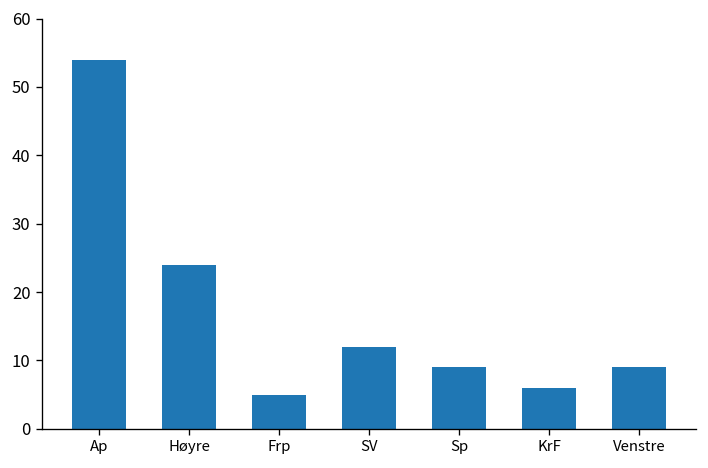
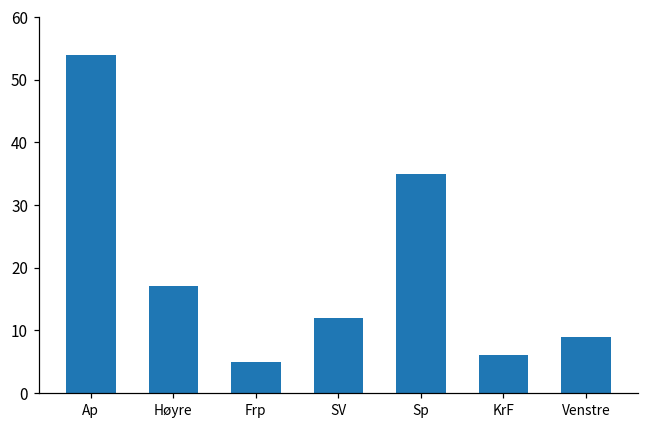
  {
    "Ap": 54,
-   "Høyre": 24,
+   "Høyre": 17,
    "Frp": 5,
    "SV": 12,
-   "Sp": 9,
+   "Sp": 35,
    "KrF": 6,
    "Venstre": 9
  }
